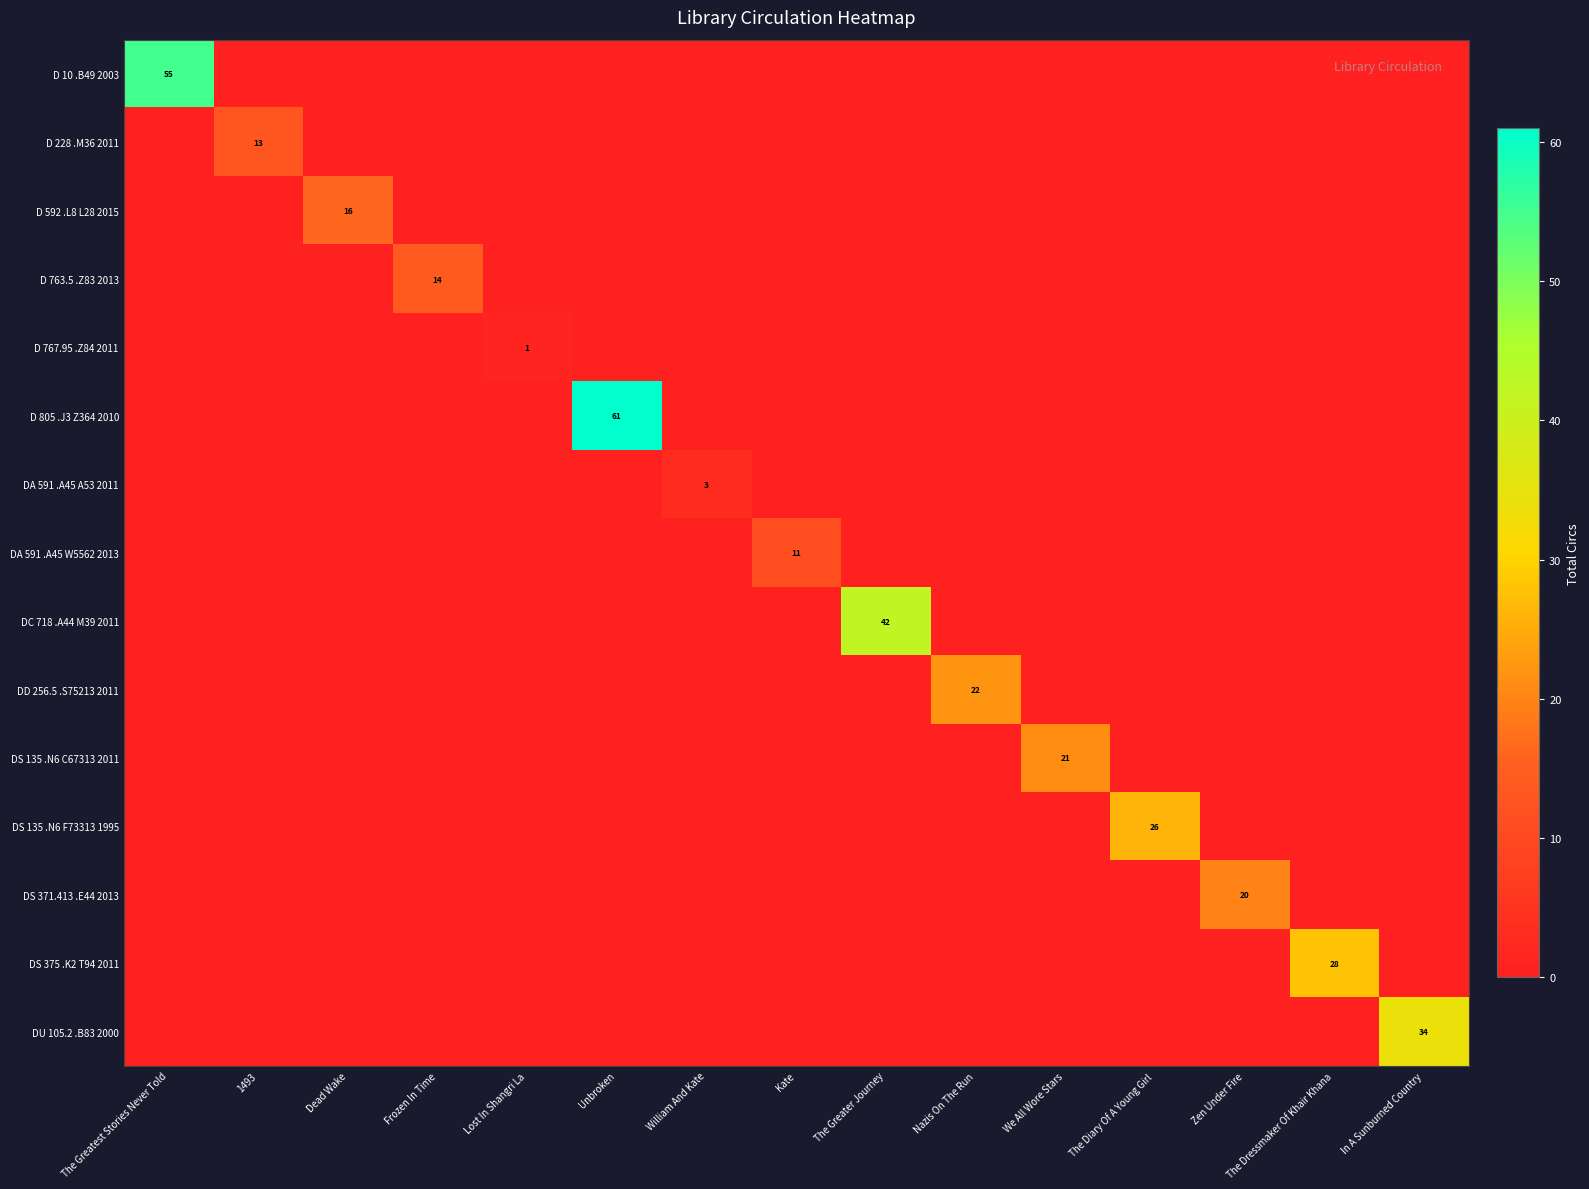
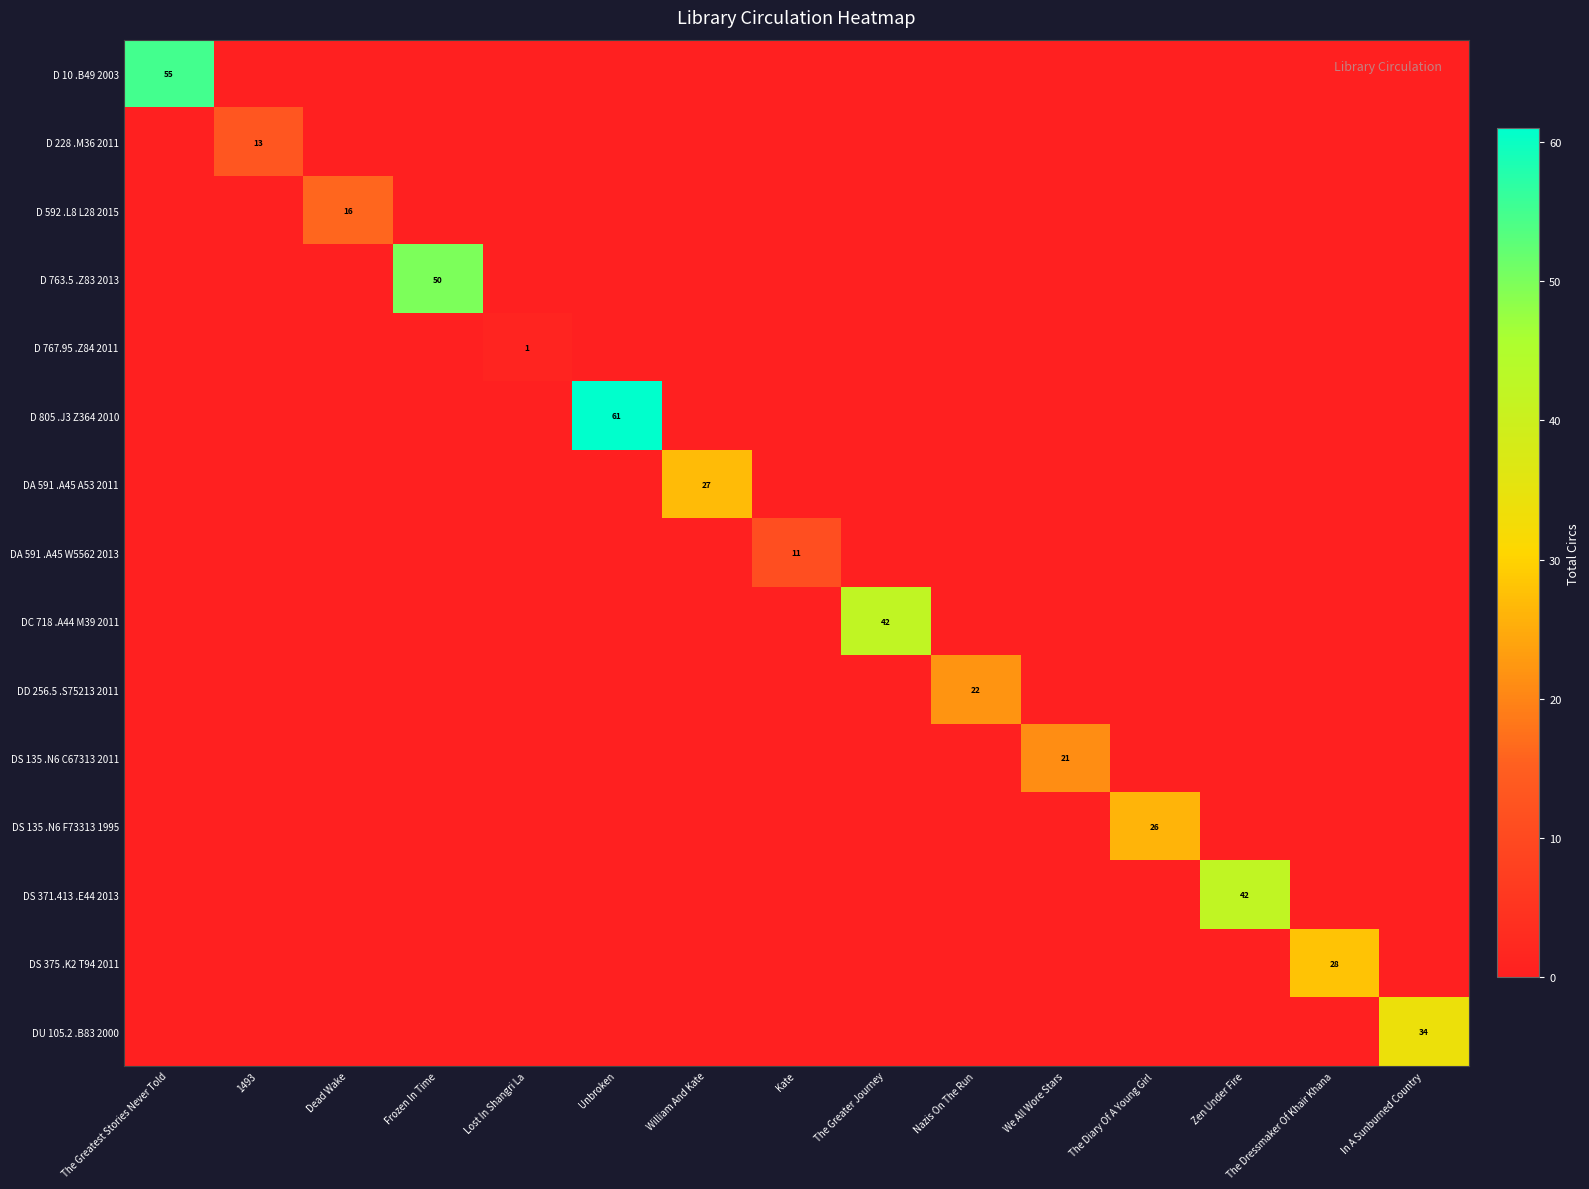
  {
    "D 10 .B49 2003": {
      "The Greatest Stories Never Told": 55
    },
    "D 228 .M36 2011": {
      "1493": 13
    },
    "D 592 .L8 L28 2015": {
      "Dead Wake": 16
    },
    "D 763.5 .Z83 2013": {
-     "Frozen In Time": 14
+     "Frozen In Time": 50
    },
    "D 767.95 .Z84 2011": {
      "Lost In Shangri La": 1
    },
    "D 805 .J3 Z364 2010": {
      "Unbroken": 61
    },
    "DA 591 .A45 A53 2011": {
-     "William And Kate": 3
+     "William And Kate": 27
    },
    "DA 591 .A45 W5562 2013": {
      "Kate": 11
    },
    "DC 718 .A44 M39 2011": {
      "The Greater Journey": 42
    },
    "DD 256.5 .S75213 2011": {
      "Nazis On The Run": 22
    },
    "DS 135 .N6 C67313 2011": {
      "We All Wore Stars": 21
    },
    "DS 135 .N6 F73313 1995": {
      "The Diary Of A Young Girl": 26
    },
    "DS 371.413 .E44 2013": {
-     "Zen Under Fire": 20
+     "Zen Under Fire": 42
    },
    "DS 375 .K2 T94 2011": {
      "The Dressmaker Of Khair Khana": 28
    },
    "DU 105.2 .B83 2000": {
      "In A Sunburned Country": 34
    }
  }
